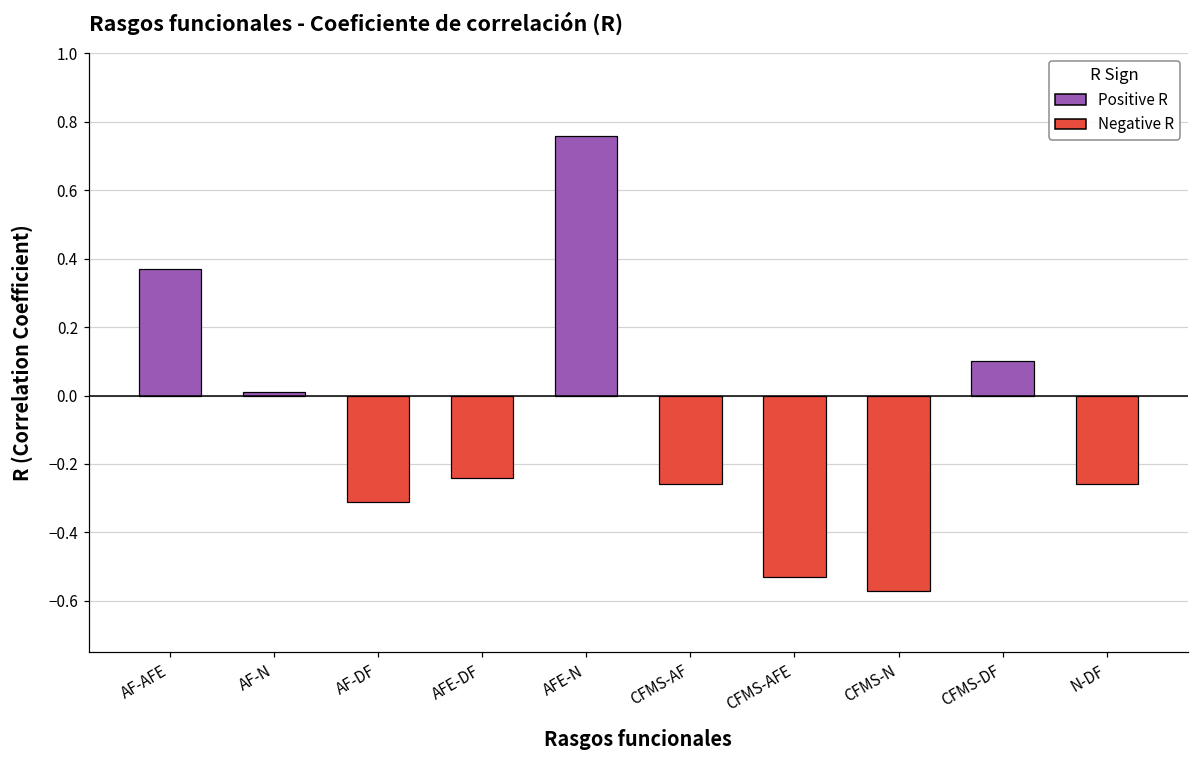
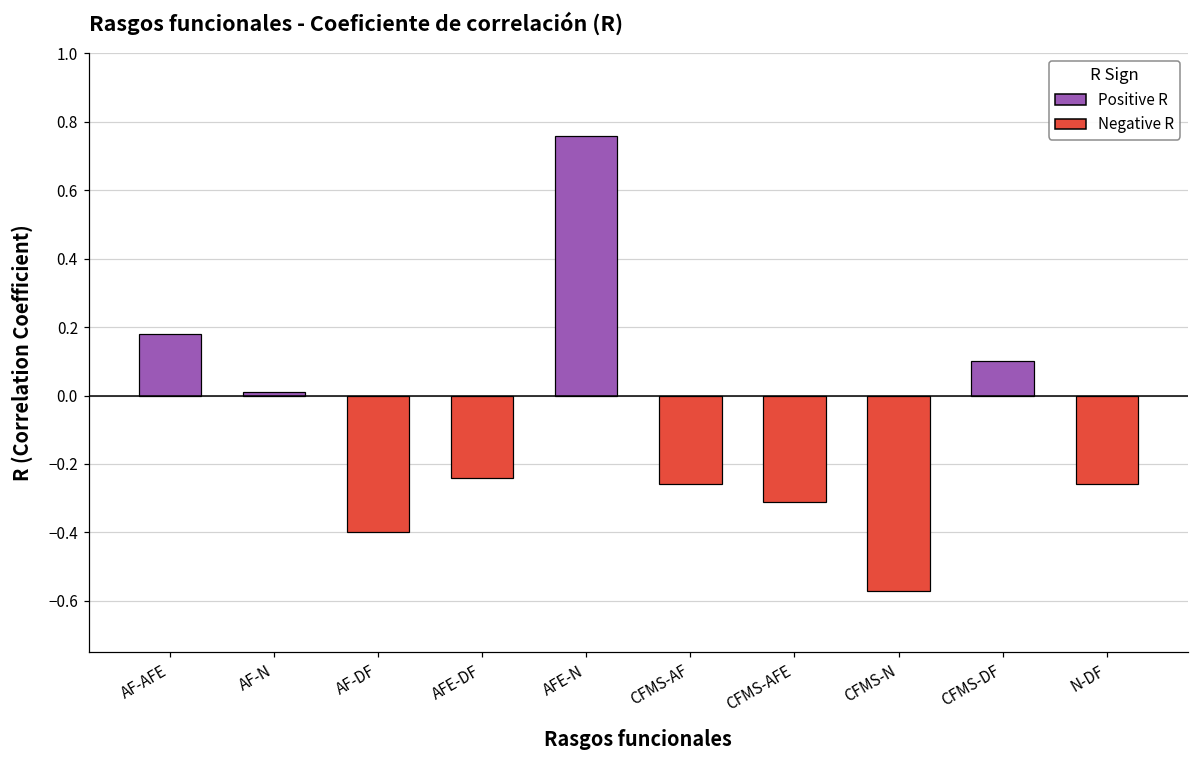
  {
-   "AF-AFE": 0.37,
+   "AF-AFE": 0.18,
    "AF-N": 0.01,
-   "AF-DF": -0.31,
+   "AF-DF": -0.40,
    "AFE-DF": -0.24,
    "AFE-N": 0.76,
    "CFMS-AF": -0.26,
-   "CFMS-AFE": -0.53,
+   "CFMS-AFE": -0.31,
    "CFMS-N": -0.57,
    "CFMS-DF": 0.10,
    "N-DF": -0.26
  }
